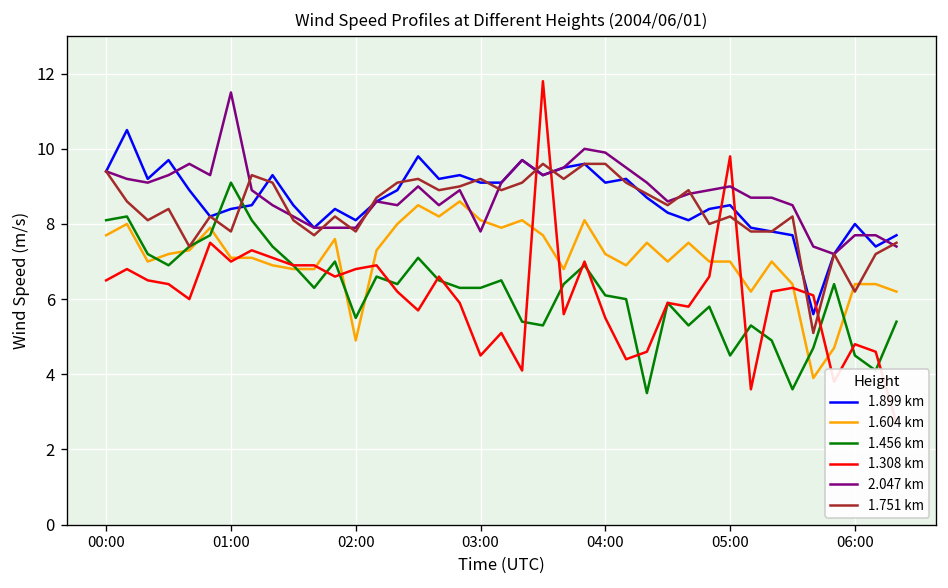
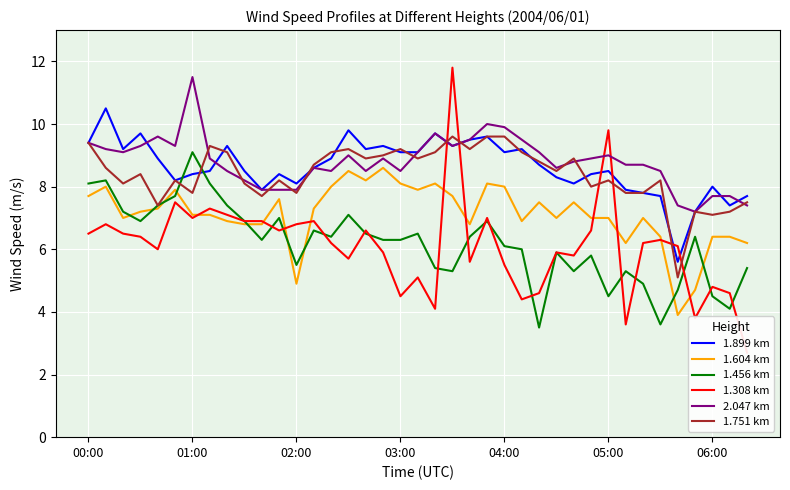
  {
    "1.899 km": {
      "01:00": 8.4,
      "02:00": 8.1,
      "03:00": 9.1,
      "04:00": 9.1,
      "05:00": 8.5,
      "06:00": 8.0
    },
    "1.604 km": {
      "00:00": 7.7,
      "01:00": 7.1,
      "02:00": 4.9,
      "03:00": 8.1,
-     "04:00": 7.2,
+     "04:00": 8.0,
      "05:00": 7.0,
      "06:00": 6.4
    },
    "1.456 km": {
      "00:00": 8.1,
      "01:00": 9.1,
      "02:00": 5.5,
      "03:00": 6.3,
      "04:00": 6.1,
      "05:00": 4.5,
      "06:00": 4.5
    },
    "1.308 km": {
      "00:00": 6.5,
      "01:00": 7.0,
      "02:00": 6.8,
      "03:00": 4.5,
      "04:00": 5.5,
      "05:00": 9.8,
      "06:00": 4.8
    },
    "2.047 km": {
      "01:00": 11.5,
      "02:00": 7.9,
-     "03:00": 7.8,
+     "03:00": 8.5,
      "04:00": 9.9,
      "05:00": 9.0,
      "06:00": 7.7
    },
    "1.751 km": {
      "01:00": 7.8,
      "02:00": 7.8,
      "03:00": 9.2,
      "04:00": 9.6,
      "05:00": 8.2,
-     "06:00": 6.2
+     "06:00": 7.1
    }
  }
